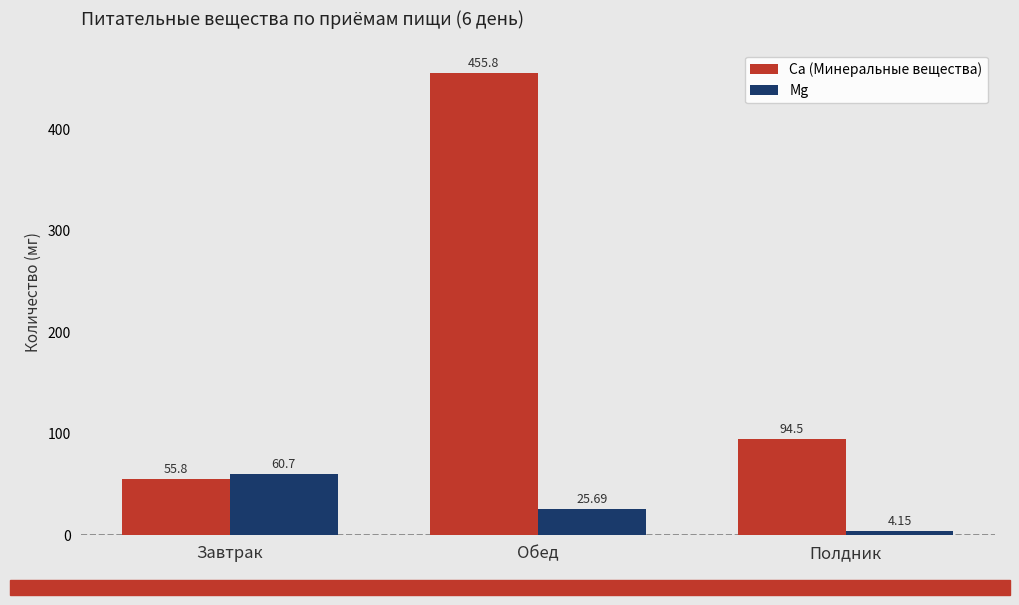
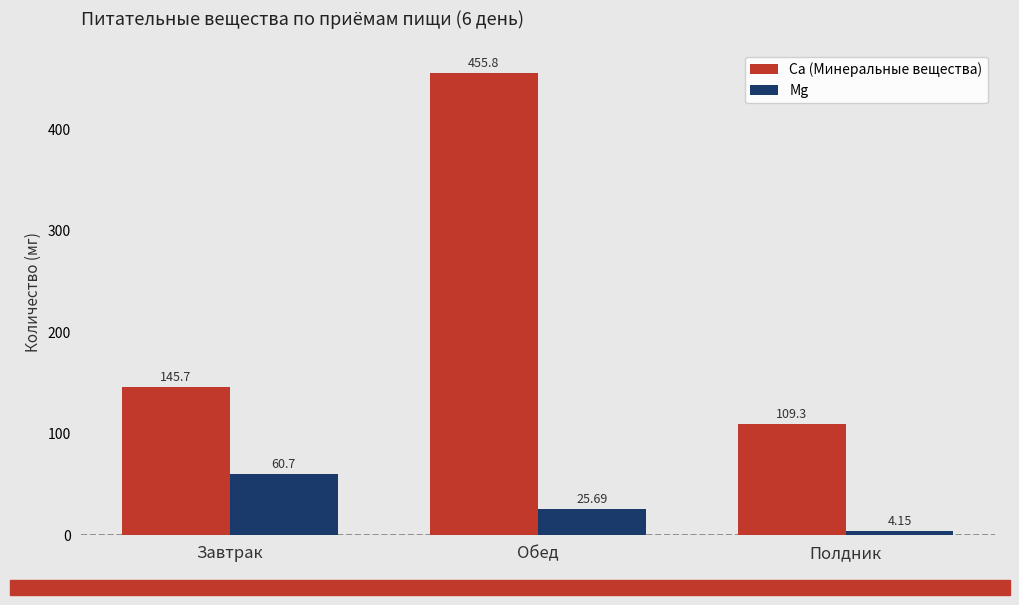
  {
    "Ca (Минеральные вещества)": {
-     "Завтрак": 55.8,
+     "Завтрак": 145.7,
      "Обед": 455.8,
-     "Полдник": 94.5
+     "Полдник": 109.3
    },
    "Mg": {
      "Завтрак": 60.7,
      "Обед": 25.69,
      "Полдник": 4.15
    }
  }
